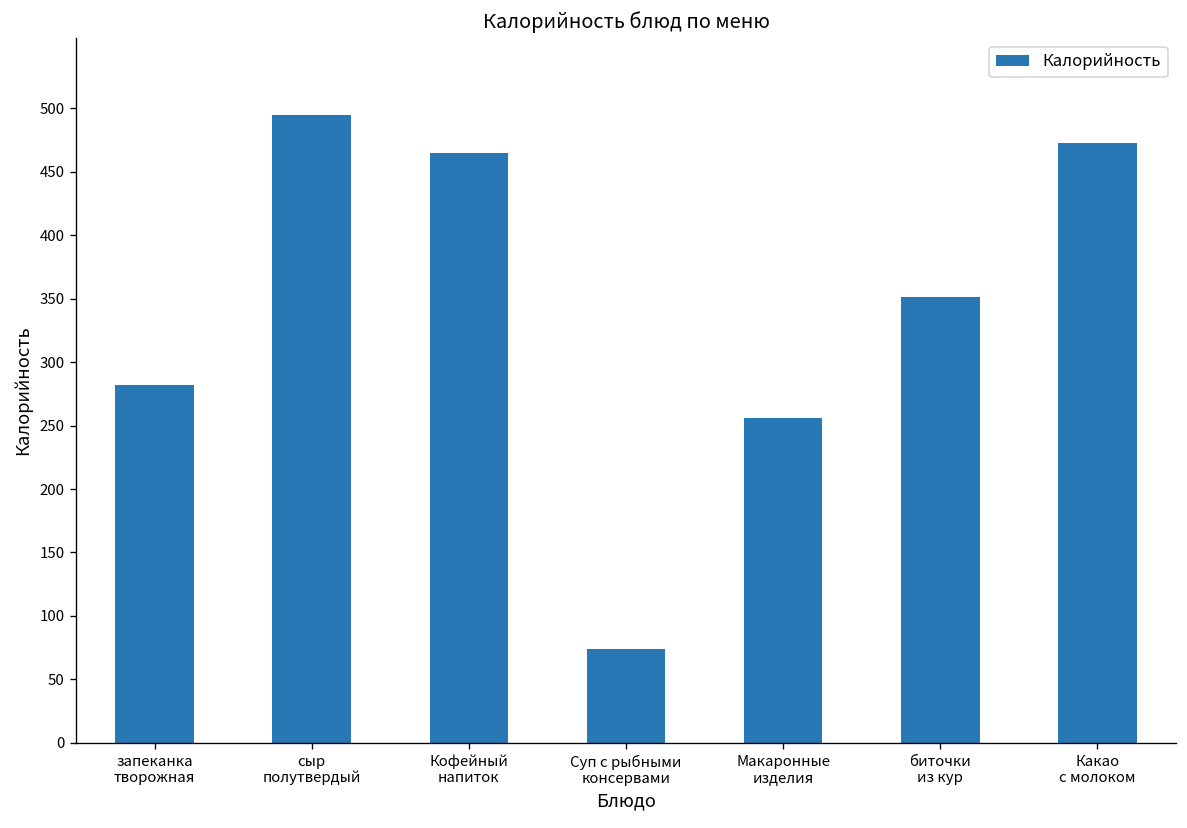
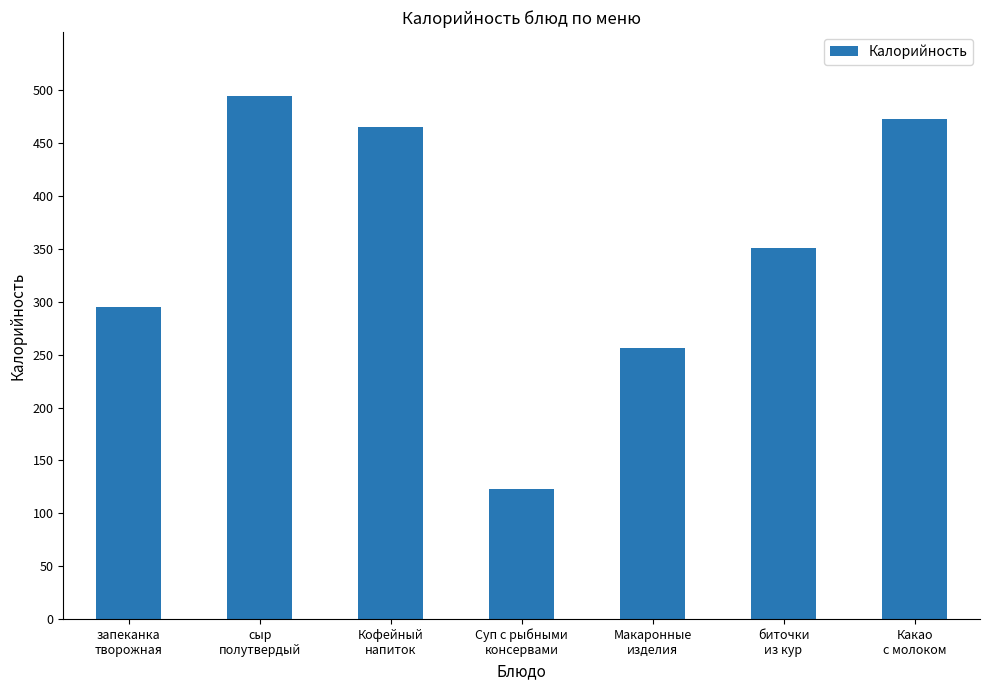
  {
-   "запеканка творожная": 282,
+   "запеканка творожная": 295,
    "сыр полутвердый": 495,
    "Кофейный напиток": 465,
-   "Суп с рыбными консервами": 74,
+   "Суп с рыбными консервами": 123,
    "Макаронные изделия": 256,
    "биточки из кур": 351,
    "Какао с молоком": 473
  }
